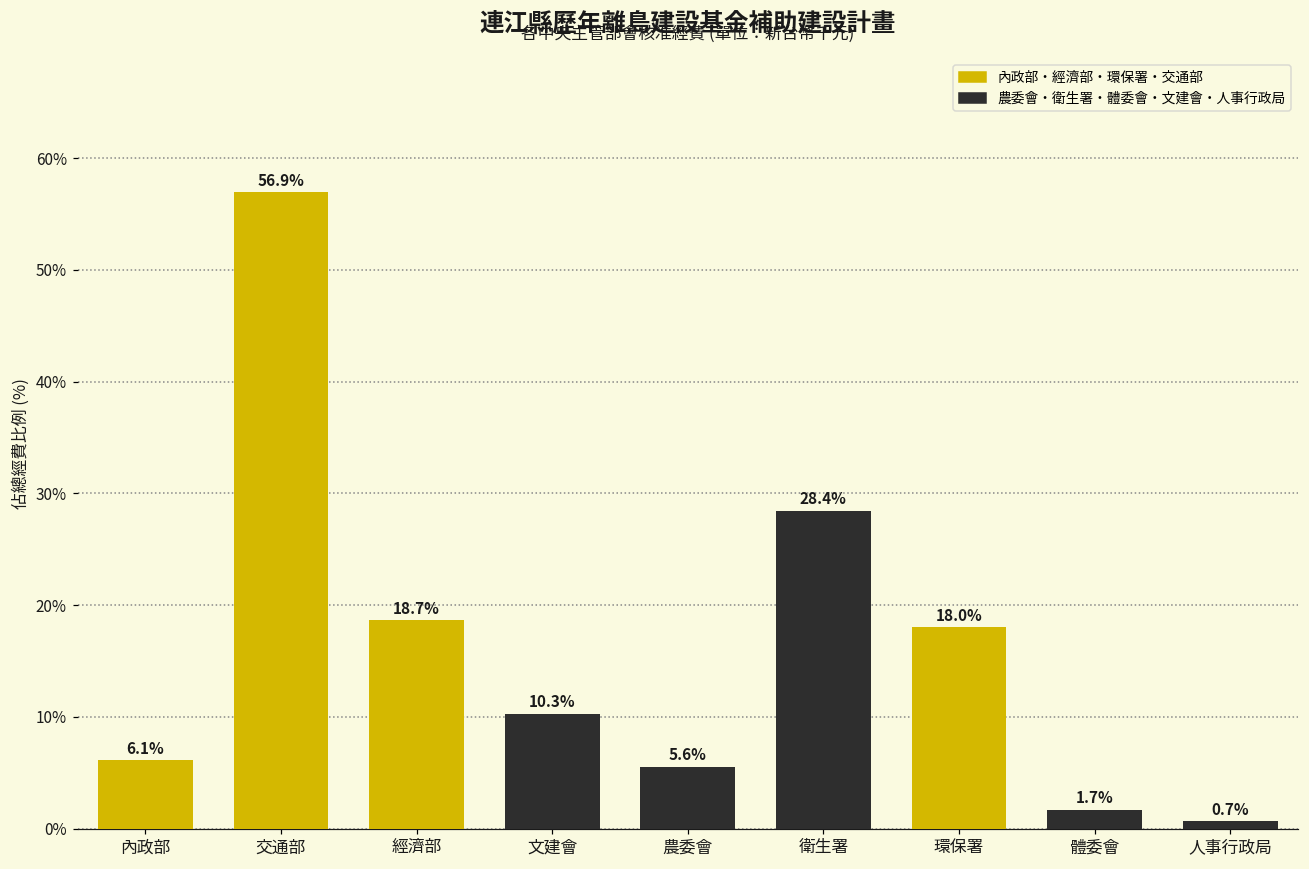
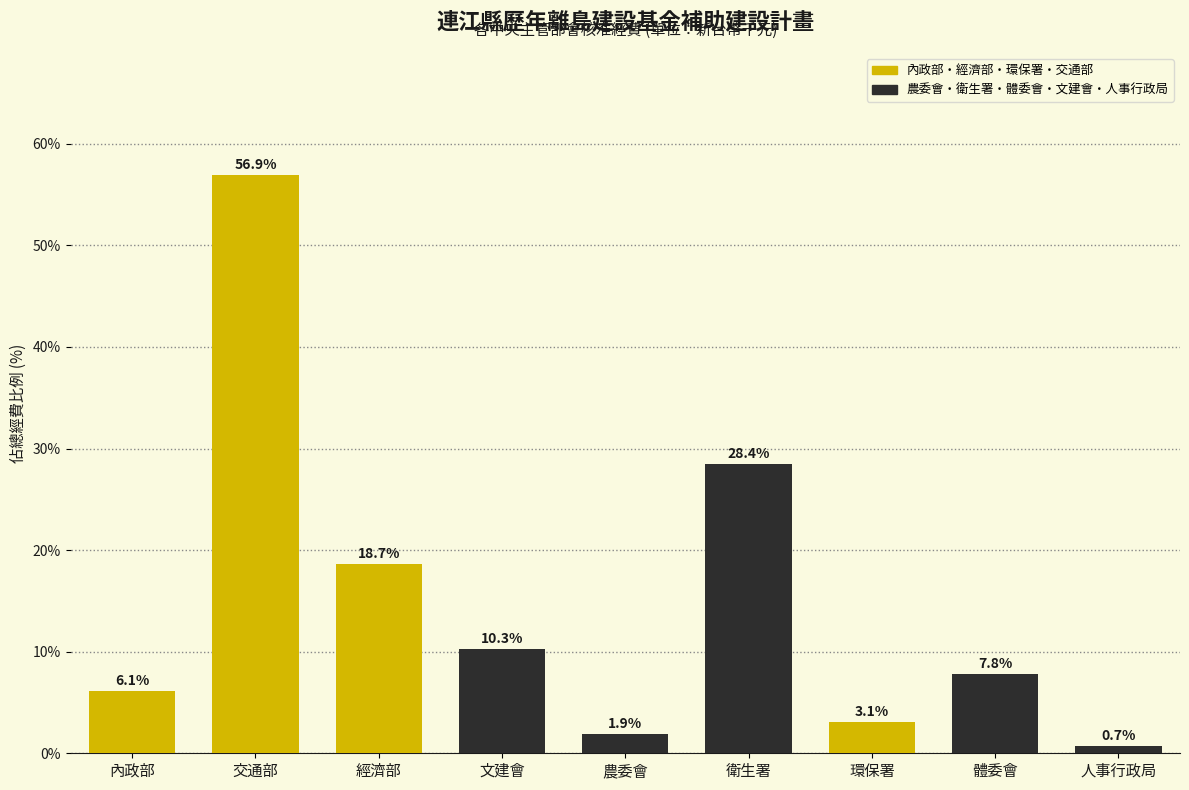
  {
    "內政部": "6.1%",
    "交通部": "56.9%",
    "經濟部": "18.7%",
    "文建會": "10.3%",
-   "農委會": "5.6%",
+   "農委會": "1.9%",
    "衛生署": "28.4%",
-   "環保署": "18.0%",
-   "體委會": "1.7%",
+   "環保署": "3.1%",
+   "體委會": "7.8%",
    "人事行政局": "0.7%"
  }
